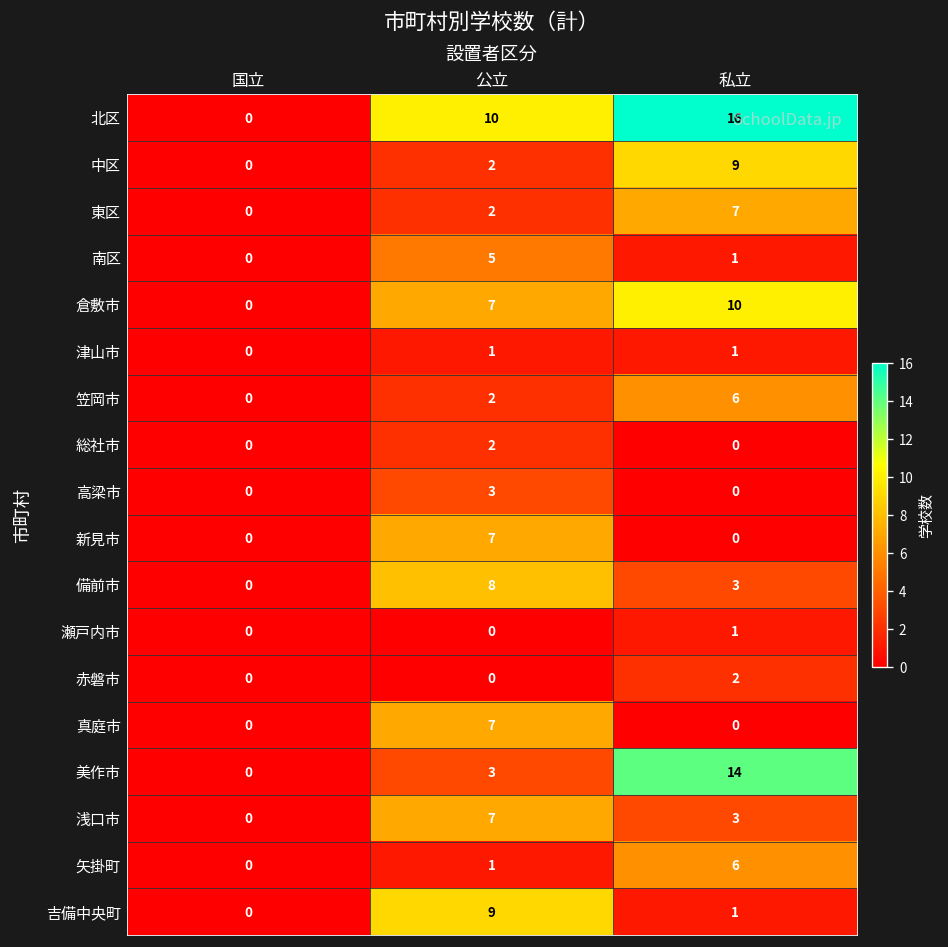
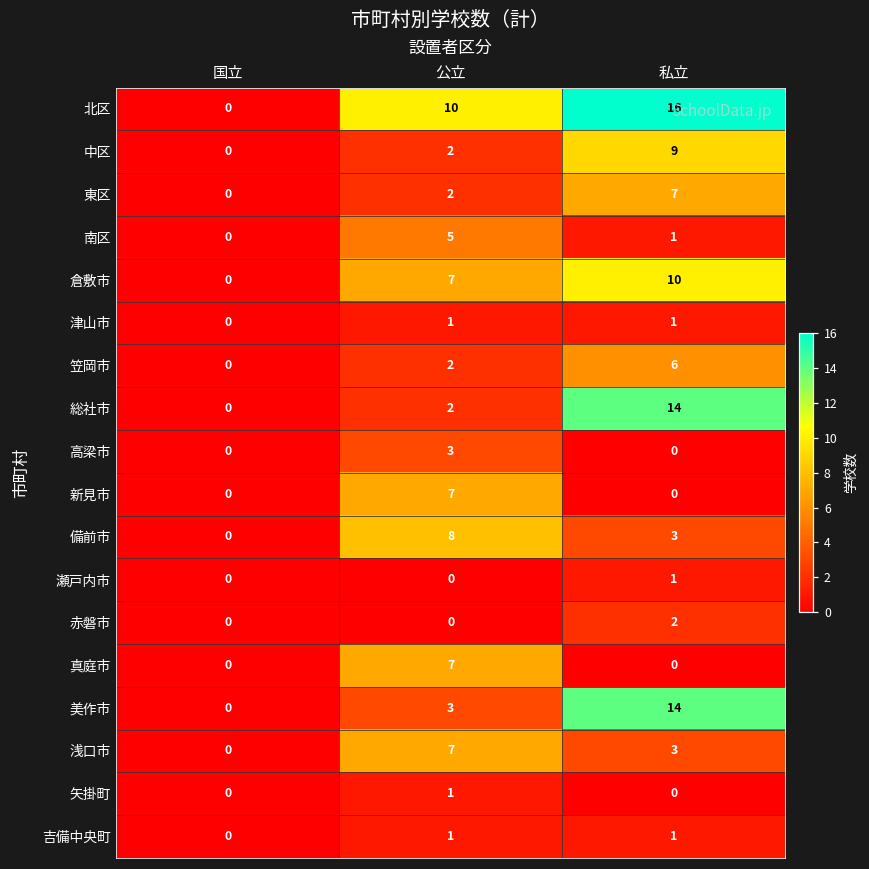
  {
    "北区": {
      "国立": 0,
      "公立": 10
    },
    "中区": {
      "国立": 0,
      "公立": 2,
      "私立": 9
    },
    "東区": {
      "国立": 0,
      "公立": 2,
      "私立": 7
    },
    "南区": {
      "国立": 0,
      "公立": 5,
      "私立": 1
    },
    "倉敷市": {
      "国立": 0,
      "公立": 7,
      "私立": 10
    },
    "津山市": {
      "国立": 0,
      "公立": 1,
      "私立": 1
    },
    "笠岡市": {
      "国立": 0,
      "公立": 2,
      "私立": 6
    },
    "総社市": {
      "国立": 0,
      "公立": 2,
-     "私立": 0
+     "私立": 14
    },
    "高梁市": {
      "国立": 0,
      "公立": 3,
      "私立": 0
    },
    "新見市": {
      "国立": 0,
      "公立": 7,
      "私立": 0
    },
    "備前市": {
      "国立": 0,
      "公立": 8,
      "私立": 3
    },
    "瀬戸内市": {
      "国立": 0,
      "公立": 0,
      "私立": 1
    },
    "赤磐市": {
      "国立": 0,
      "公立": 0,
      "私立": 2
    },
    "真庭市": {
      "国立": 0,
      "公立": 7,
      "私立": 0
    },
    "美作市": {
      "国立": 0,
      "公立": 3,
      "私立": 14
    },
    "浅口市": {
      "国立": 0,
      "公立": 7,
      "私立": 3
    },
    "矢掛町": {
      "国立": 0,
      "公立": 1,
-     "私立": 6
+     "私立": 0
    },
    "吉備中央町": {
      "国立": 0,
-     "公立": 9,
+     "公立": 1,
      "私立": 1
    }
  }
